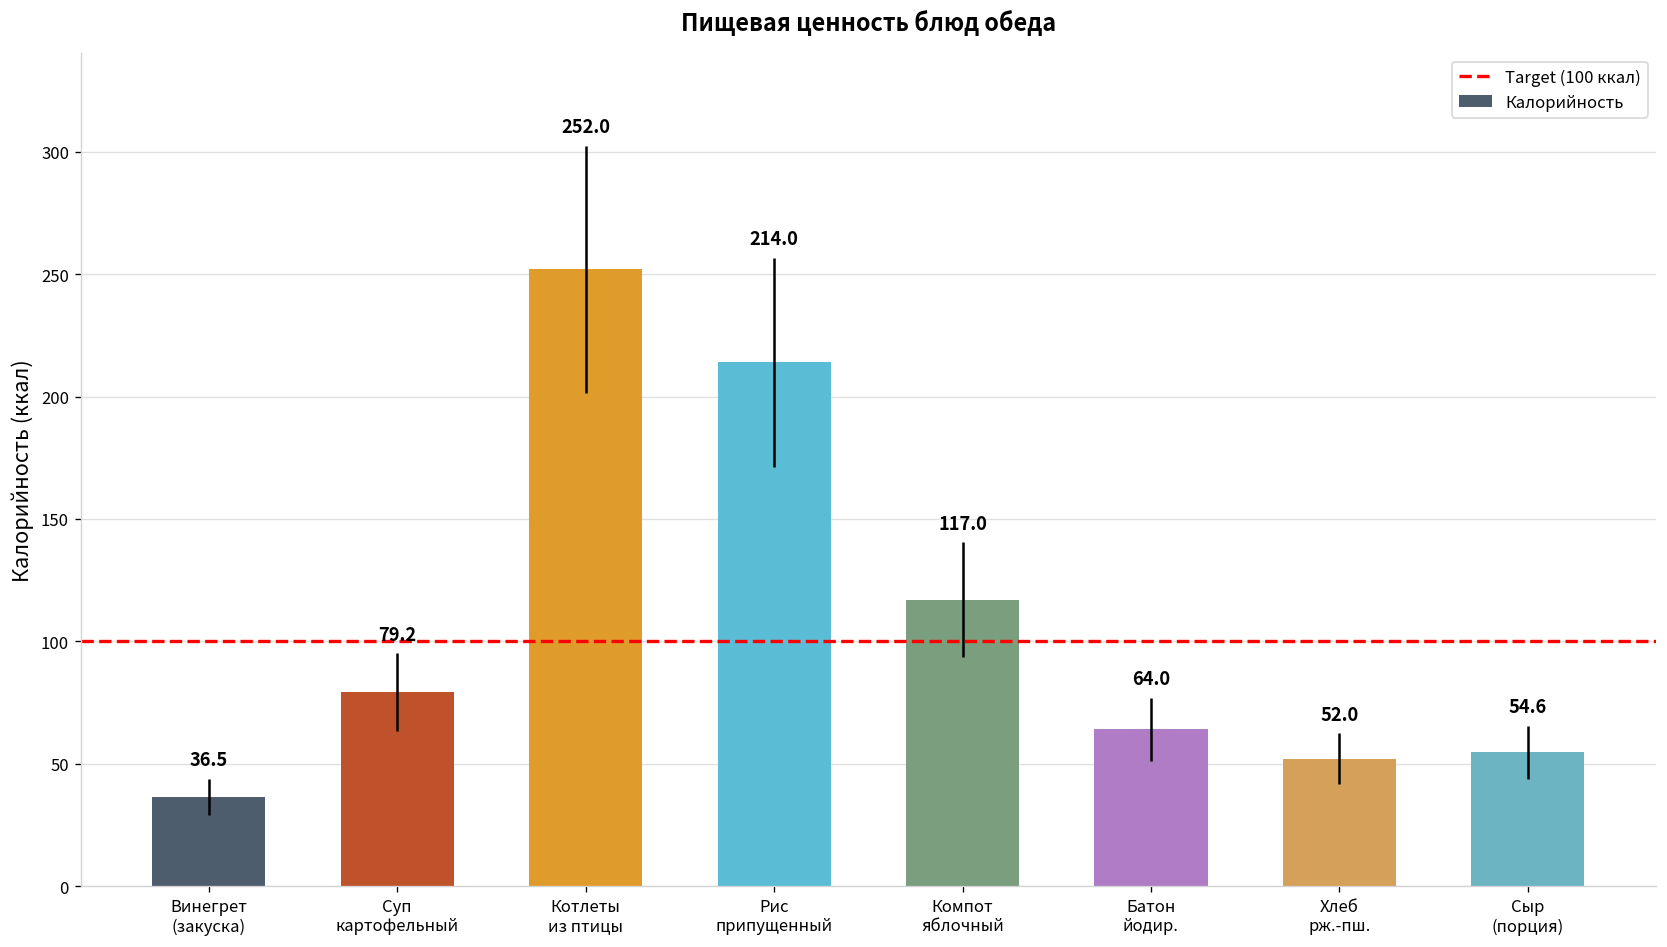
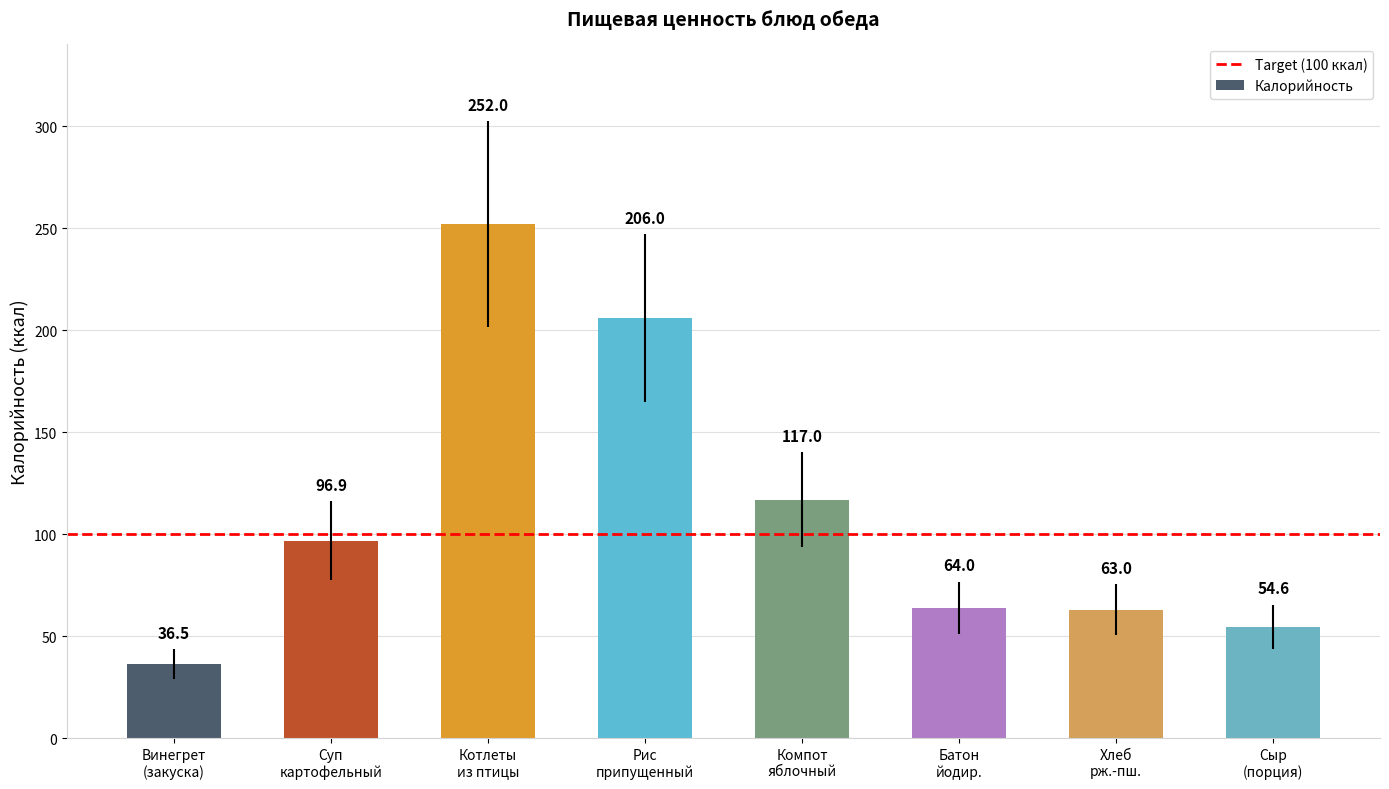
  {
    "Винегрет (закуска)": 36.5,
-   "Суп картофельный": 79.2,
-   "Рис припущенный": 214.0,
-   "Хлеб рж.-пш.": 52.0
+   "Суп картофельный": 96.9,
+   "Рис припущенный": 206.0,
+   "Хлеб рж.-пш.": 63.0
  }
